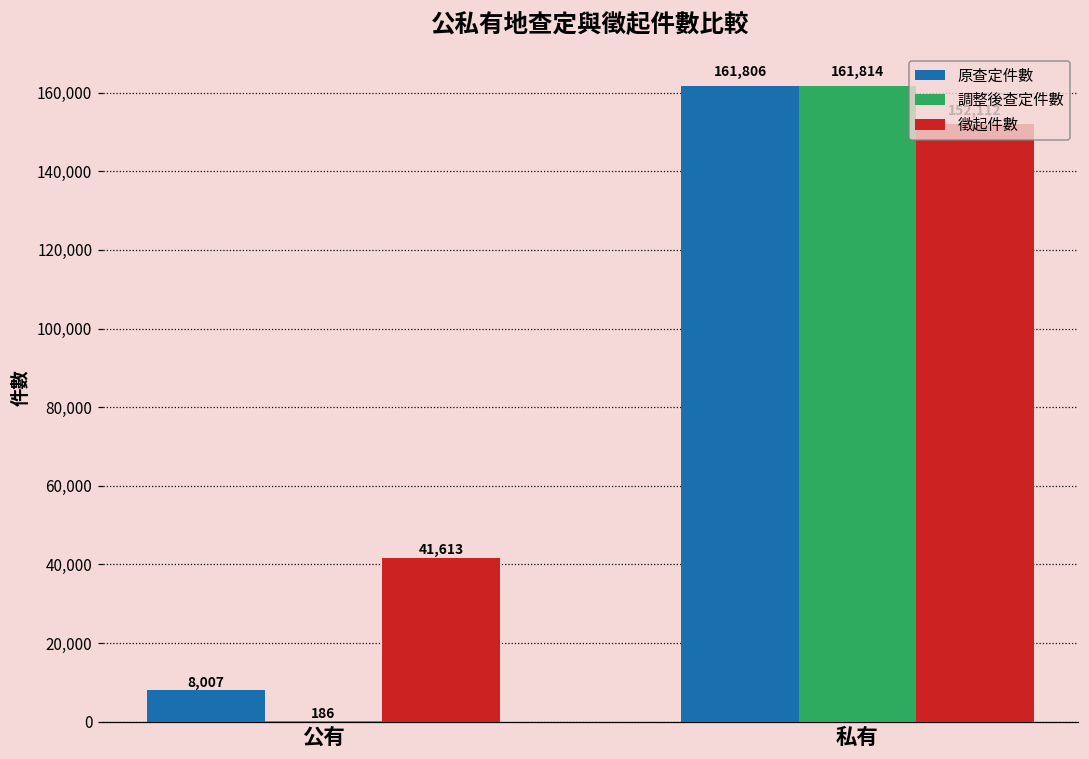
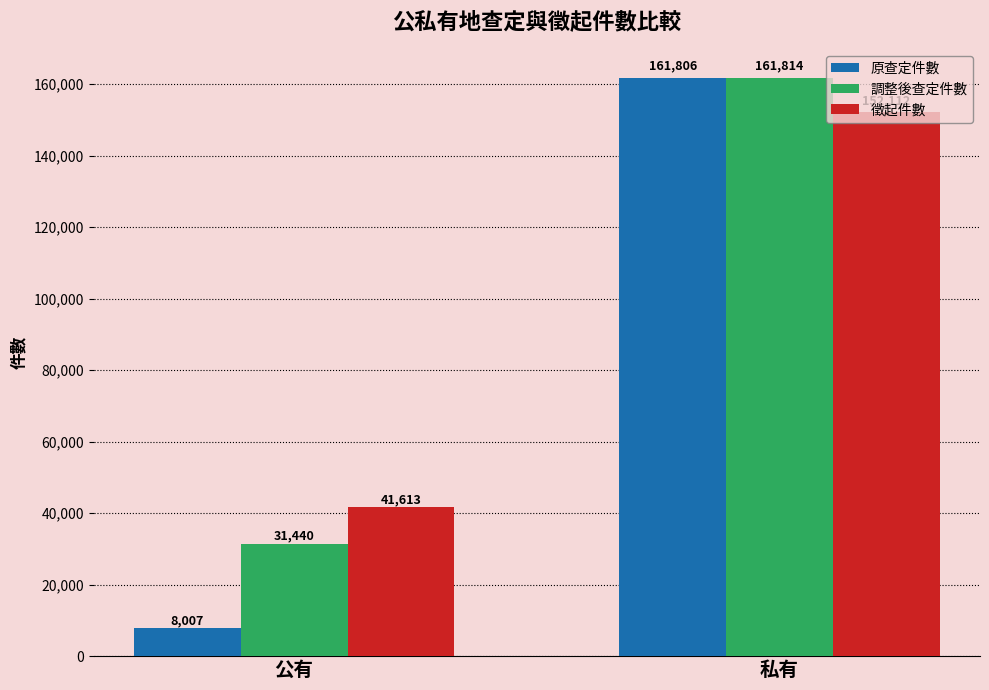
  {
    "原查定件數": {
      "公有": "8,007",
      "私有": "161,806"
    },
    "調整後查定件數": {
-     "公有": "186",
+     "公有": "31,440",
      "私有": "161,814"
    },
    "徵起件數": {
      "公有": "41,613"
    }
  }
